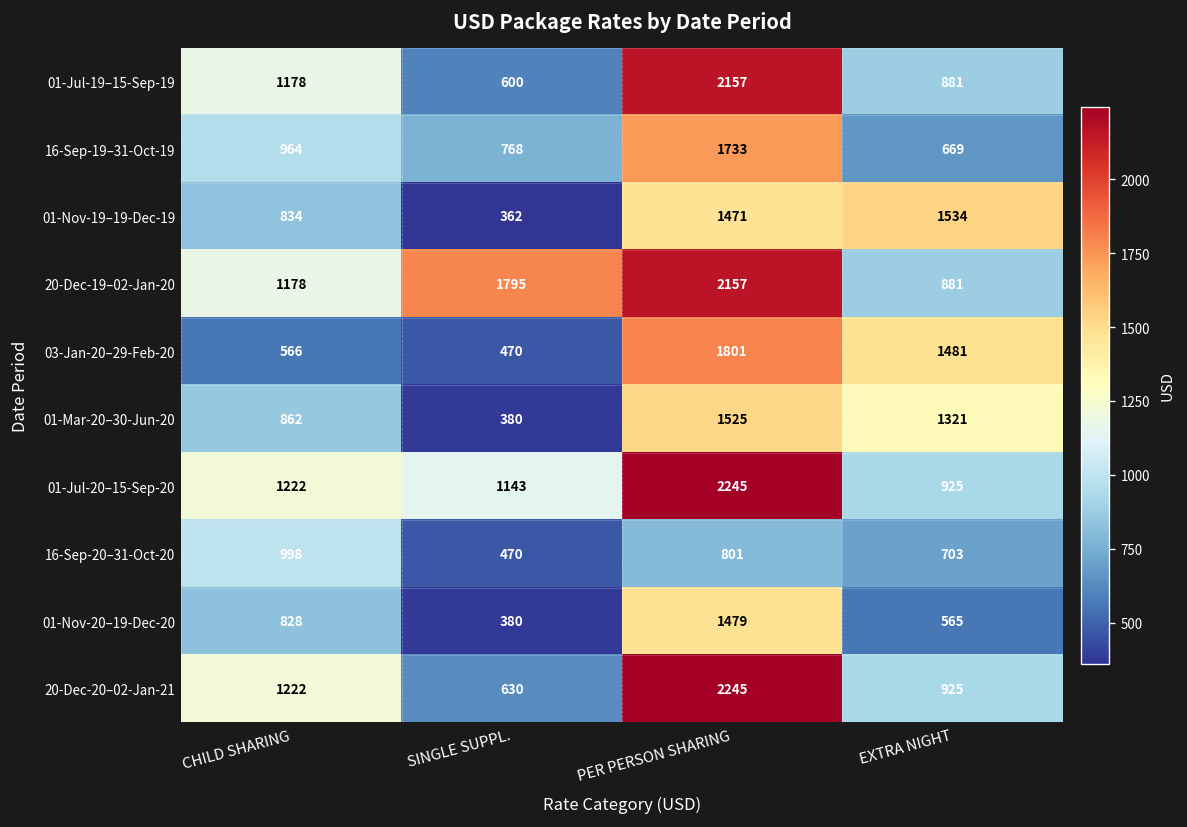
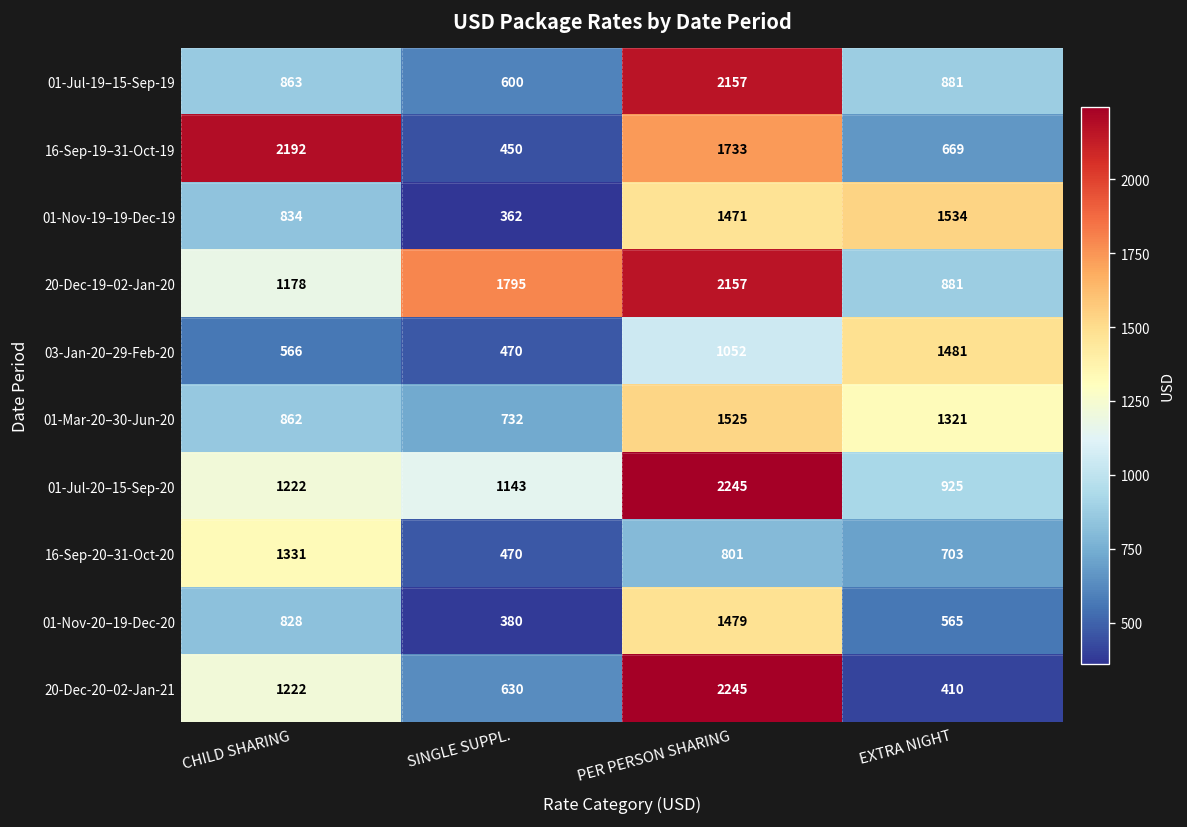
  {
    "01-Jul-19–15-Sep-19": {
-     "CHILD SHARING": 1178,
+     "CHILD SHARING": 863,
      "SINGLE SUPPL.": 600,
      "PER PERSON SHARING": 2157,
      "EXTRA NIGHT": 881
    },
    "16-Sep-19–31-Oct-19": {
-     "CHILD SHARING": 964,
-     "SINGLE SUPPL.": 768,
+     "CHILD SHARING": 2192,
+     "SINGLE SUPPL.": 450,
      "PER PERSON SHARING": 1733,
      "EXTRA NIGHT": 669
    },
    "01-Nov-19–19-Dec-19": {
      "CHILD SHARING": 834,
      "SINGLE SUPPL.": 362,
      "PER PERSON SHARING": 1471,
      "EXTRA NIGHT": 1534
    },
    "20-Dec-19–02-Jan-20": {
      "CHILD SHARING": 1178,
      "SINGLE SUPPL.": 1795,
      "PER PERSON SHARING": 2157,
      "EXTRA NIGHT": 881
    },
    "03-Jan-20–29-Feb-20": {
      "CHILD SHARING": 566,
      "SINGLE SUPPL.": 470,
-     "PER PERSON SHARING": 1801,
+     "PER PERSON SHARING": 1052,
      "EXTRA NIGHT": 1481
    },
    "01-Mar-20–30-Jun-20": {
      "CHILD SHARING": 862,
-     "SINGLE SUPPL.": 380,
+     "SINGLE SUPPL.": 732,
      "PER PERSON SHARING": 1525,
      "EXTRA NIGHT": 1321
    },
    "01-Jul-20–15-Sep-20": {
      "CHILD SHARING": 1222,
      "SINGLE SUPPL.": 1143,
      "PER PERSON SHARING": 2245,
      "EXTRA NIGHT": 925
    },
    "16-Sep-20–31-Oct-20": {
-     "CHILD SHARING": 998,
+     "CHILD SHARING": 1331,
      "SINGLE SUPPL.": 470,
      "PER PERSON SHARING": 801,
      "EXTRA NIGHT": 703
    },
    "01-Nov-20–19-Dec-20": {
      "CHILD SHARING": 828,
      "SINGLE SUPPL.": 380,
      "PER PERSON SHARING": 1479,
      "EXTRA NIGHT": 565
    },
    "20-Dec-20–02-Jan-21": {
      "CHILD SHARING": 1222,
      "SINGLE SUPPL.": 630,
      "PER PERSON SHARING": 2245,
-     "EXTRA NIGHT": 925
+     "EXTRA NIGHT": 410
    }
  }
